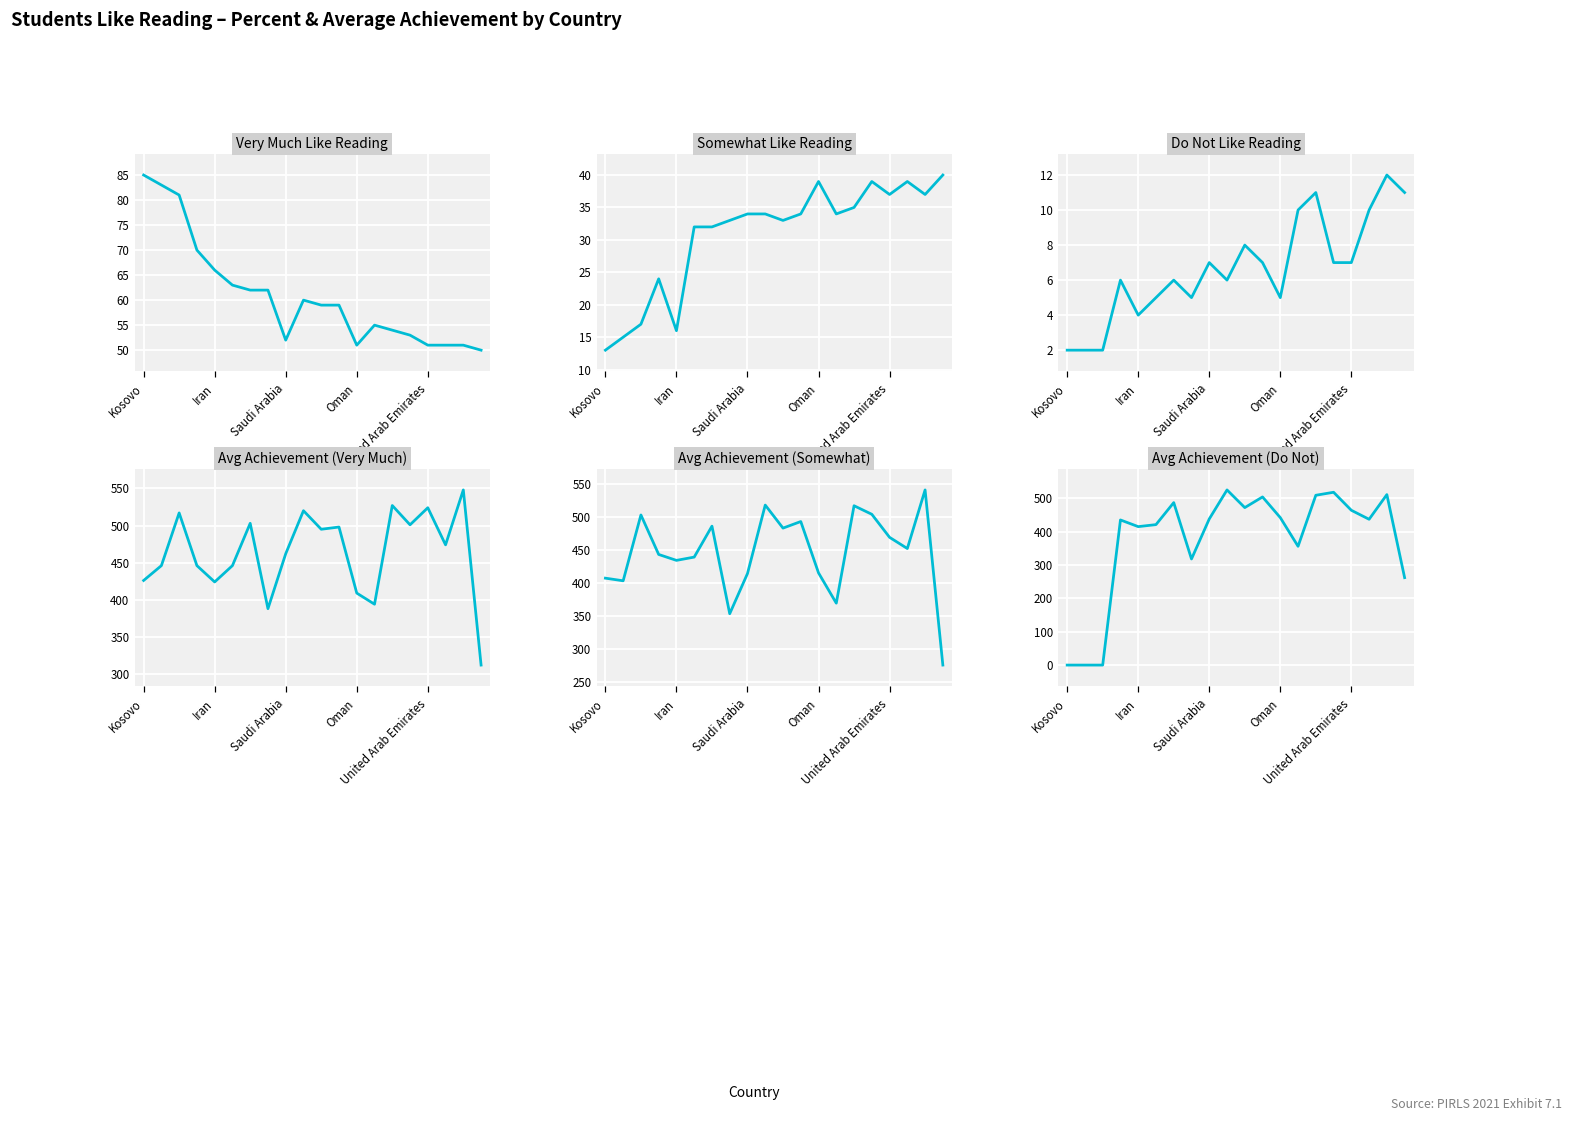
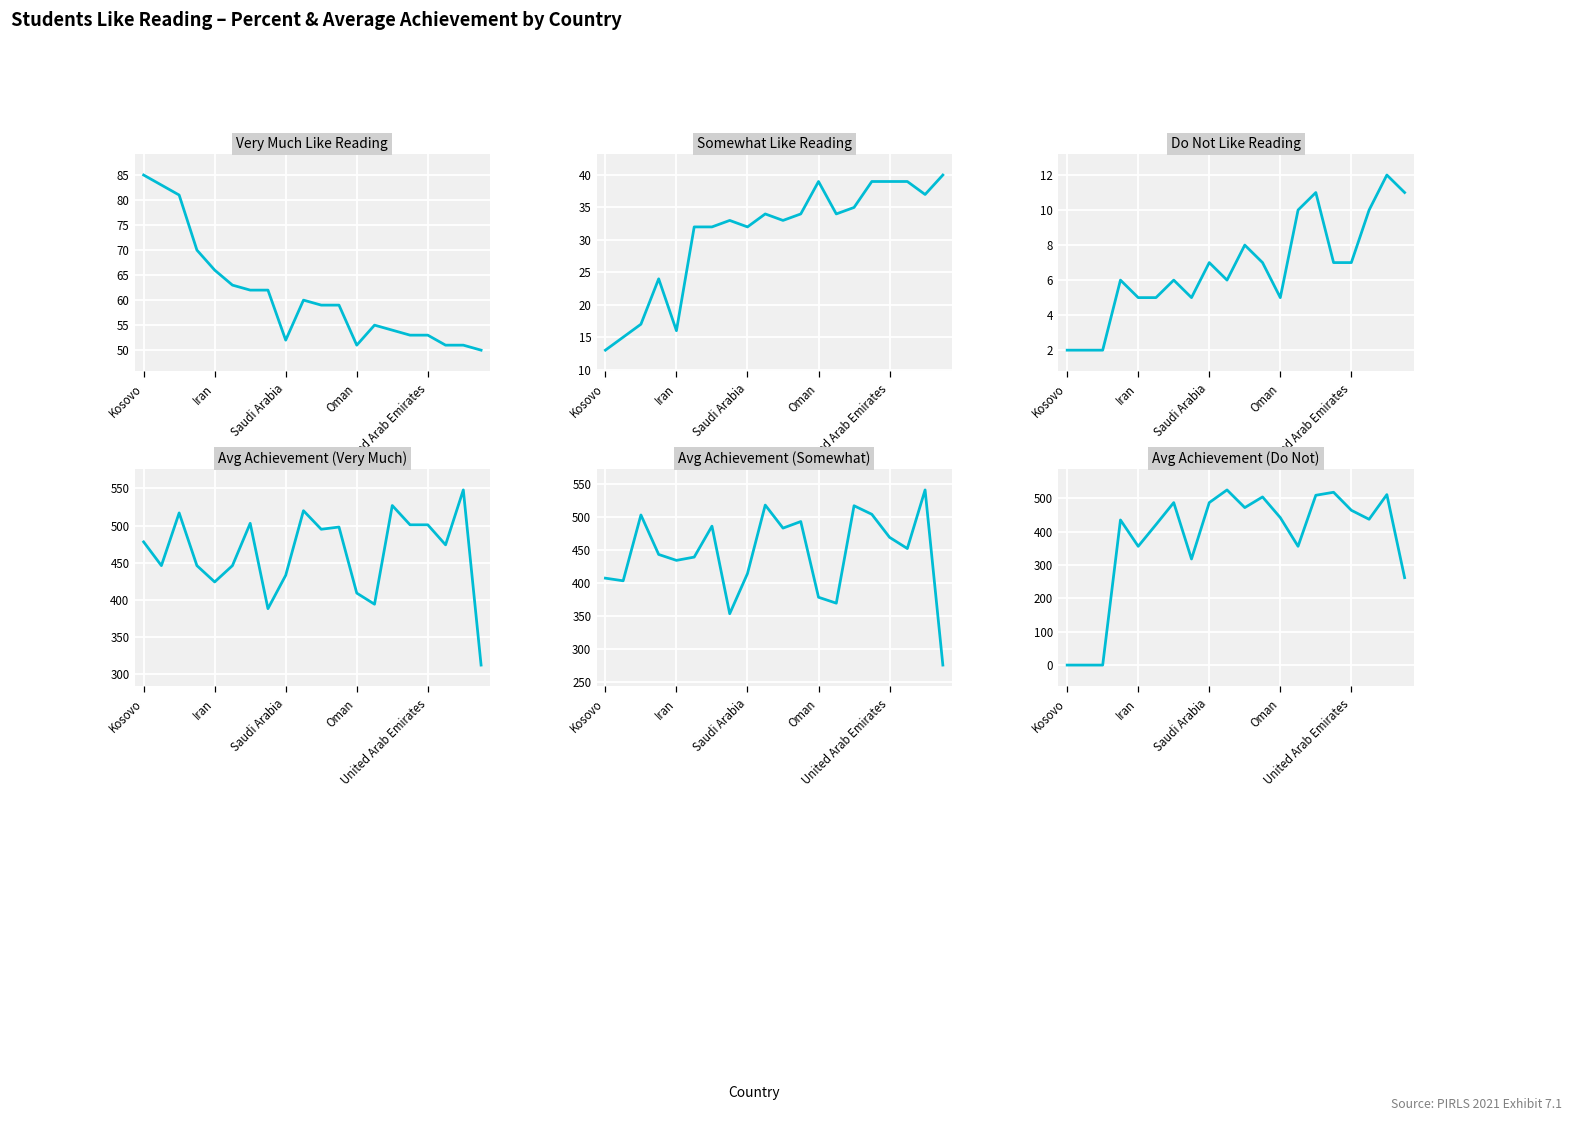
  {
    "Very Much Like Reading": {
      "Kosovo": 85,
      "Iran": 66,
      "Saudi Arabia": 52,
      "Oman": 51,
-     "United Arab Emirates": 51
+     "United Arab Emirates": 53
    },
    "Somewhat Like Reading": {
      "Kosovo": 13,
      "Iran": 16,
-     "Saudi Arabia": 34,
+     "Saudi Arabia": 32,
      "Oman": 39,
-     "United Arab Emirates": 37
+     "United Arab Emirates": 39
    },
    "Do Not Like Reading": {
      "Kosovo": 2,
-     "Iran": 4,
+     "Iran": 5,
      "Saudi Arabia": 7,
      "Oman": 5,
      "United Arab Emirates": 7
    },
    "Avg Achievement (Very Much)": {
-     "Kosovo": 430,
+     "Kosovo": 480,
      "Iran": 420,
-     "Saudi Arabia": 460,
+     "Saudi Arabia": 430,
      "Oman": 410,
-     "United Arab Emirates": 520
+     "United Arab Emirates": 500
    },
    "Avg Achievement (Somewhat)": {
      "Kosovo": 410,
      "Iran": 430,
      "Saudi Arabia": 410,
-     "Oman": 420,
+     "Oman": 380,
      "United Arab Emirates": 470
    },
    "Avg Achievement (Do Not)": {
      "Kosovo": 0,
-     "Iran": 420,
-     "Saudi Arabia": 440,
+     "Iran": 360,
+     "Saudi Arabia": 490,
      "Oman": 440,
      "United Arab Emirates": 460
    }
  }
